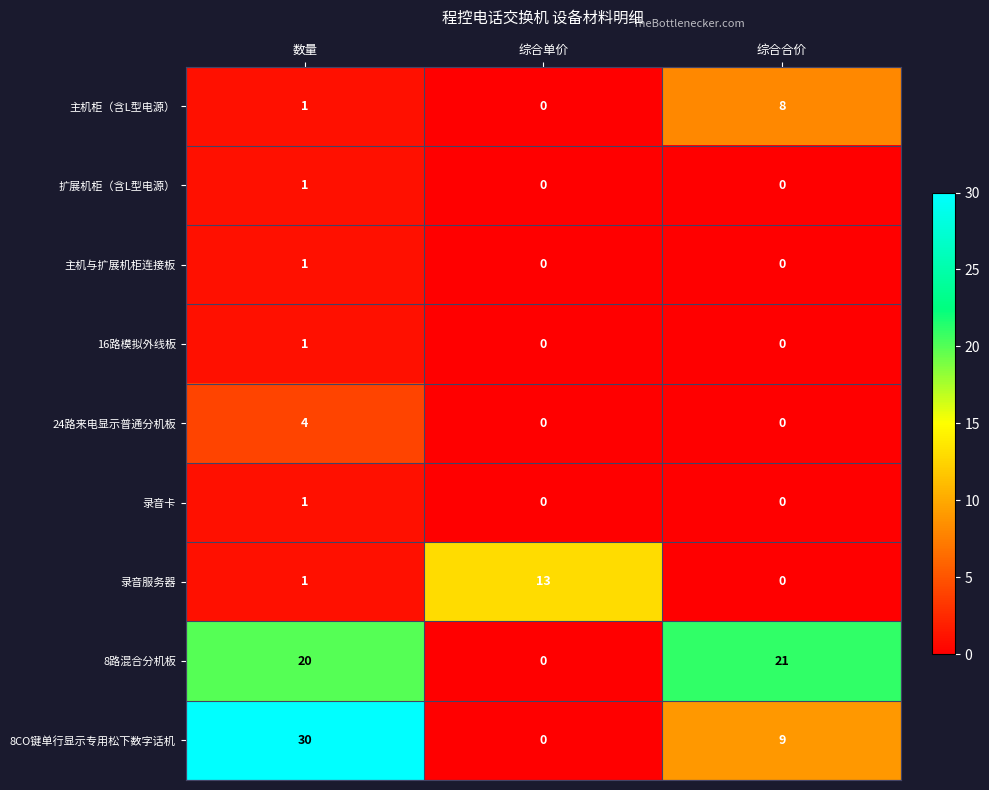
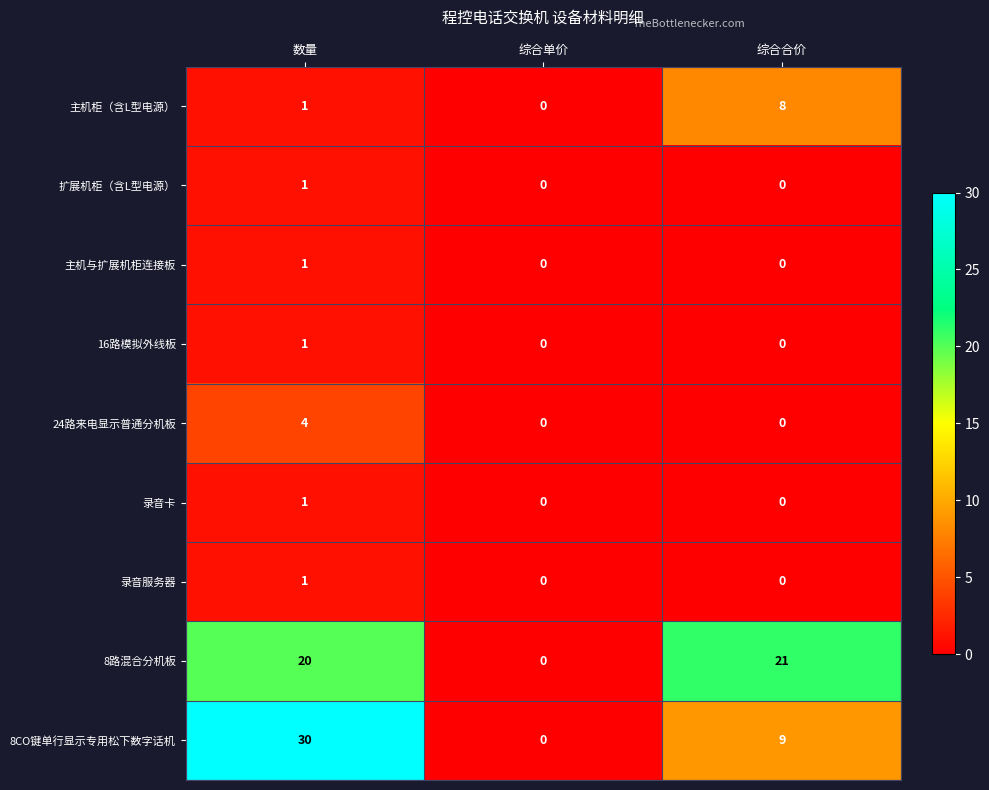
  {
    "主机柜（含L型电源）": {
      "数量": 1,
      "综合单价": 0,
      "综合合价": 8
    },
    "扩展机柜（含L型电源）": {
      "数量": 1,
      "综合单价": 0,
      "综合合价": 0
    },
    "主机与扩展机柜连接板": {
      "数量": 1,
      "综合单价": 0,
      "综合合价": 0
    },
    "16路模拟外线板": {
      "数量": 1,
      "综合单价": 0,
      "综合合价": 0
    },
    "24路来电显示普通分机板": {
      "数量": 4,
      "综合单价": 0,
      "综合合价": 0
    },
    "录音卡": {
      "数量": 1,
      "综合单价": 0,
      "综合合价": 0
    },
    "录音服务器": {
      "数量": 1,
-     "综合单价": 13,
+     "综合单价": 0,
      "综合合价": 0
    },
    "8路混合分机板": {
      "数量": 20,
      "综合单价": 0,
      "综合合价": 21
    },
    "8CO键单行显示专用松下数字话机": {
      "数量": 30,
      "综合单价": 0,
      "综合合价": 9
    }
  }
